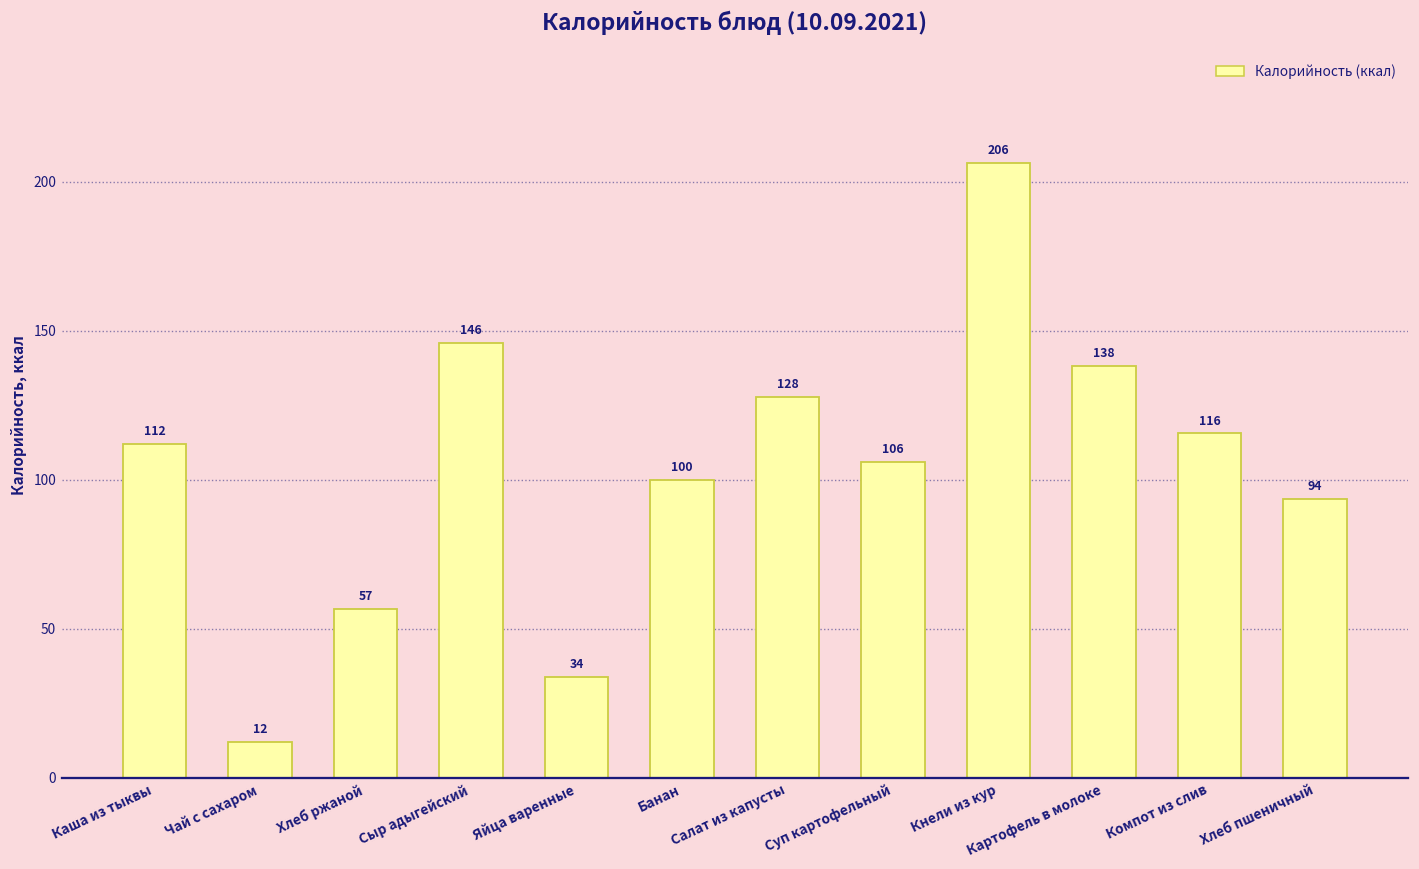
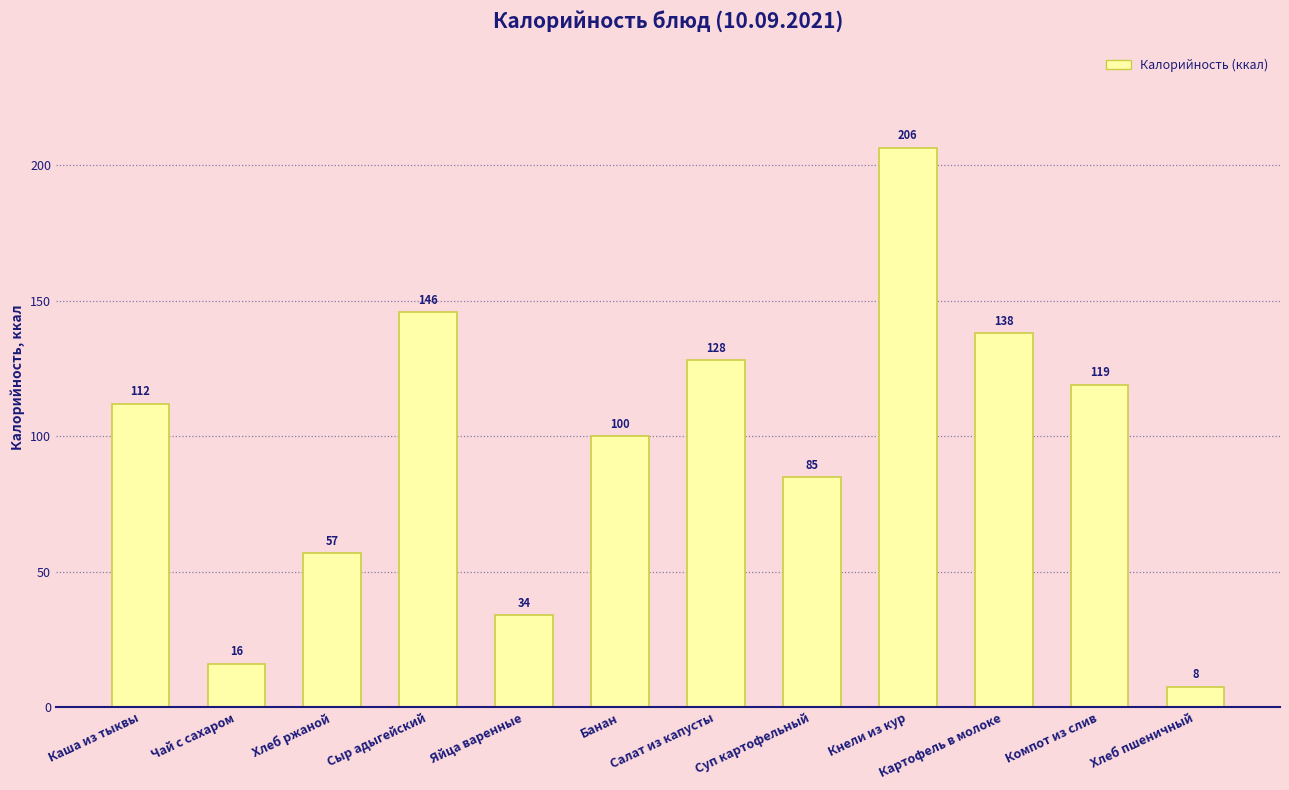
  {
    "Каша из тыквы": 112,
-   "Чай с сахаром": 12,
+   "Чай с сахаром": 16,
    "Хлеб ржаной": 57,
    "Сыр адыгейский": 146,
    "Яйца варенные": 34,
    "Банан": 100,
    "Салат из капусты": 128,
-   "Суп картофельный": 106,
+   "Суп картофельный": 85,
    "Кнели из кур": 206,
    "Картофель в молоке": 138,
-   "Компот из слив": 116,
-   "Хлеб пшеничный": 94
+   "Компот из слив": 119,
+   "Хлеб пшеничный": 8
  }
